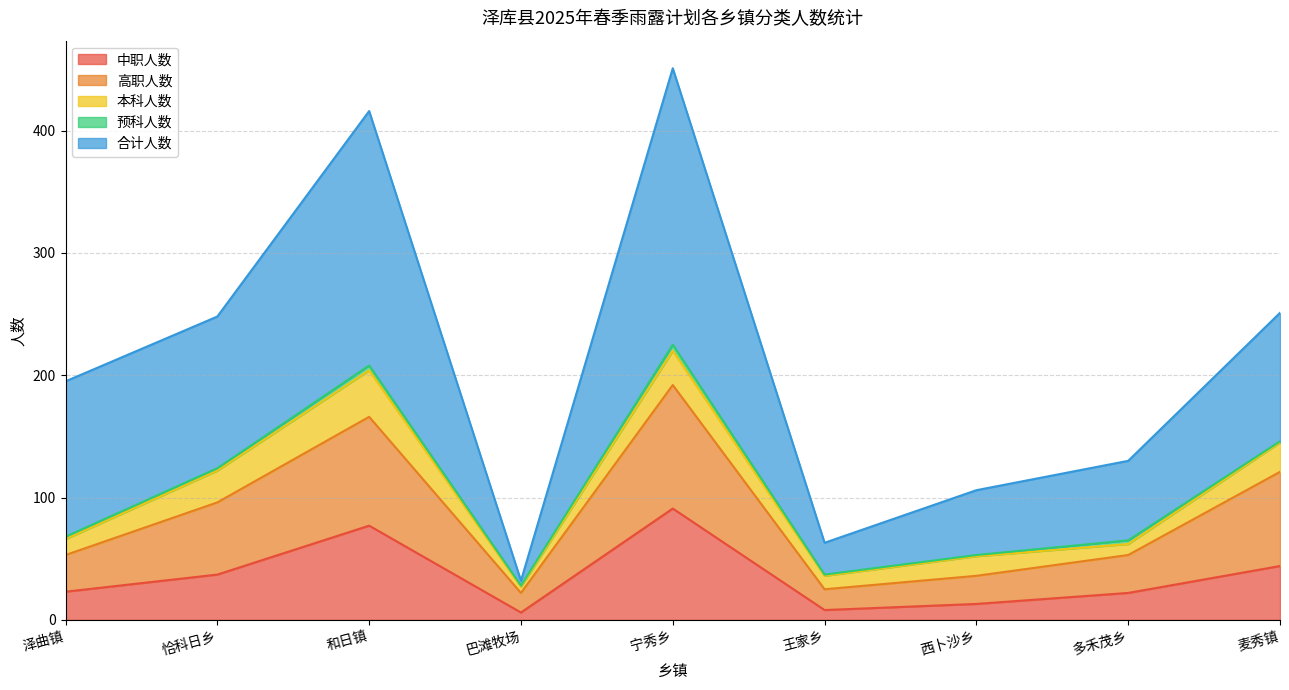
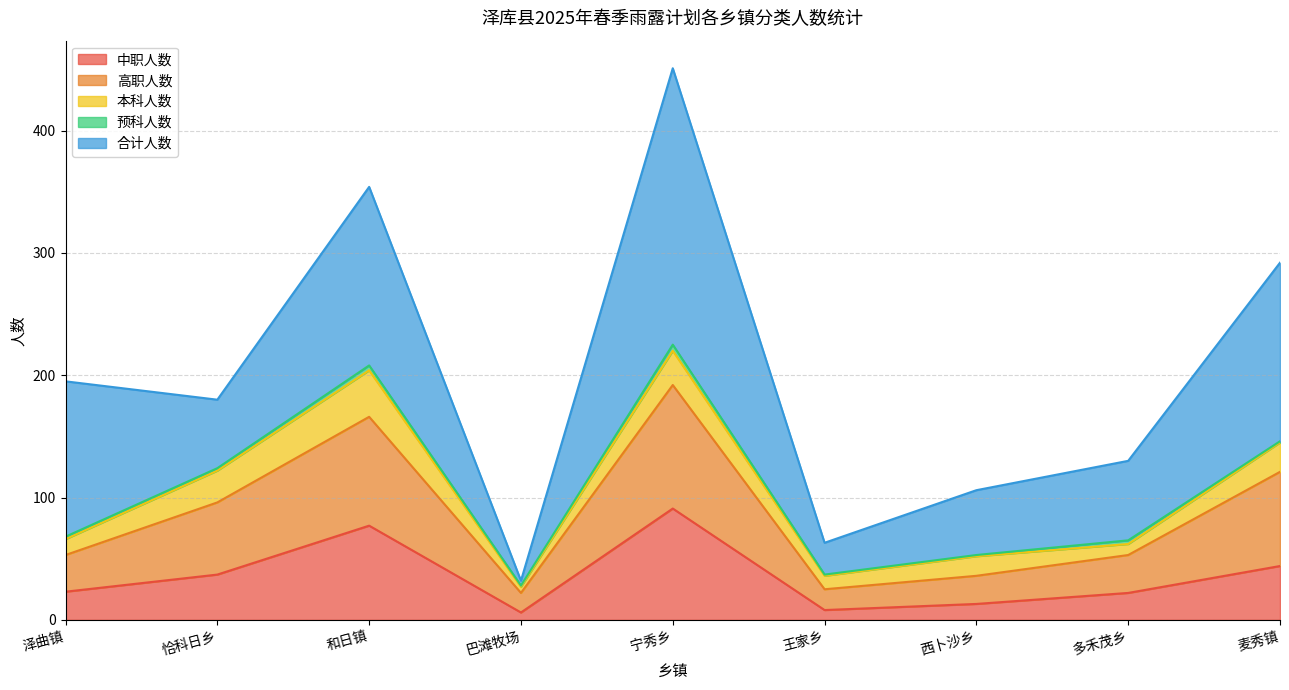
  {
    "本科人数": {
      "和日镇": 38,
      "宁秀乡": 28,
      "多禾茂乡": 9
    },
    "预科人数": {
      "和日镇": 4,
      "宁秀乡": 5,
      "多禾茂乡": 3
    },
    "合计人数": {
      "泽曲镇": 127,
-     "恰科日乡": 124,
-     "和日镇": 208,
+     "恰科日乡": 56,
+     "和日镇": 146,
      "巴滩牧场": 4,
      "宁秀乡": 226,
      "王家乡": 26,
      "西卜沙乡": 53,
      "多禾茂乡": 65,
-     "麦秀镇": 105
+     "麦秀镇": 146
    }
  }
